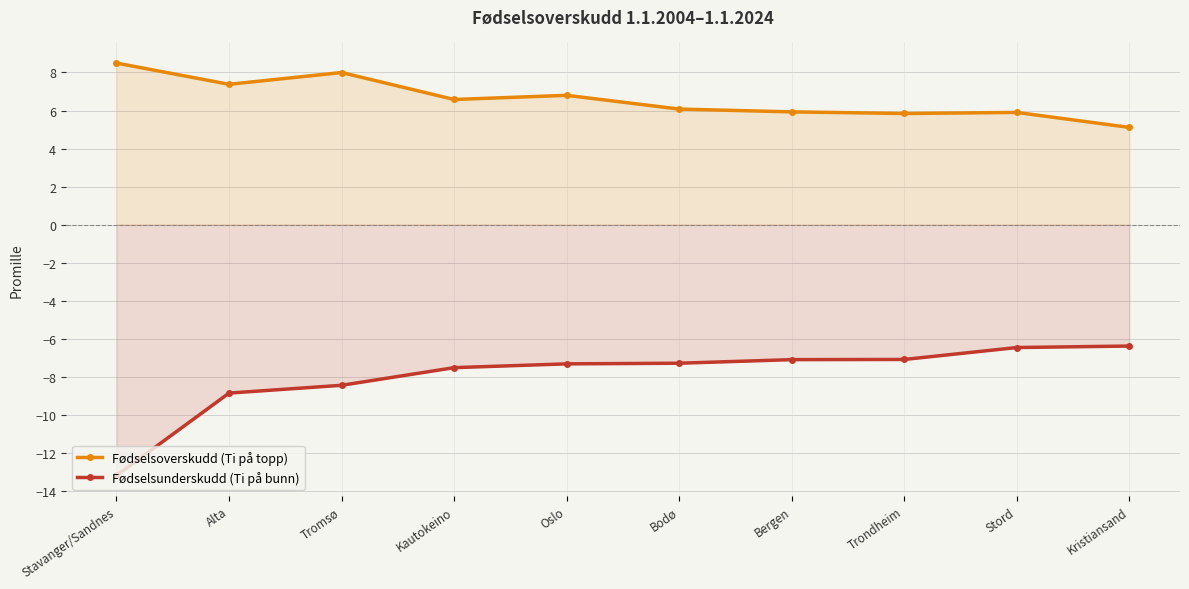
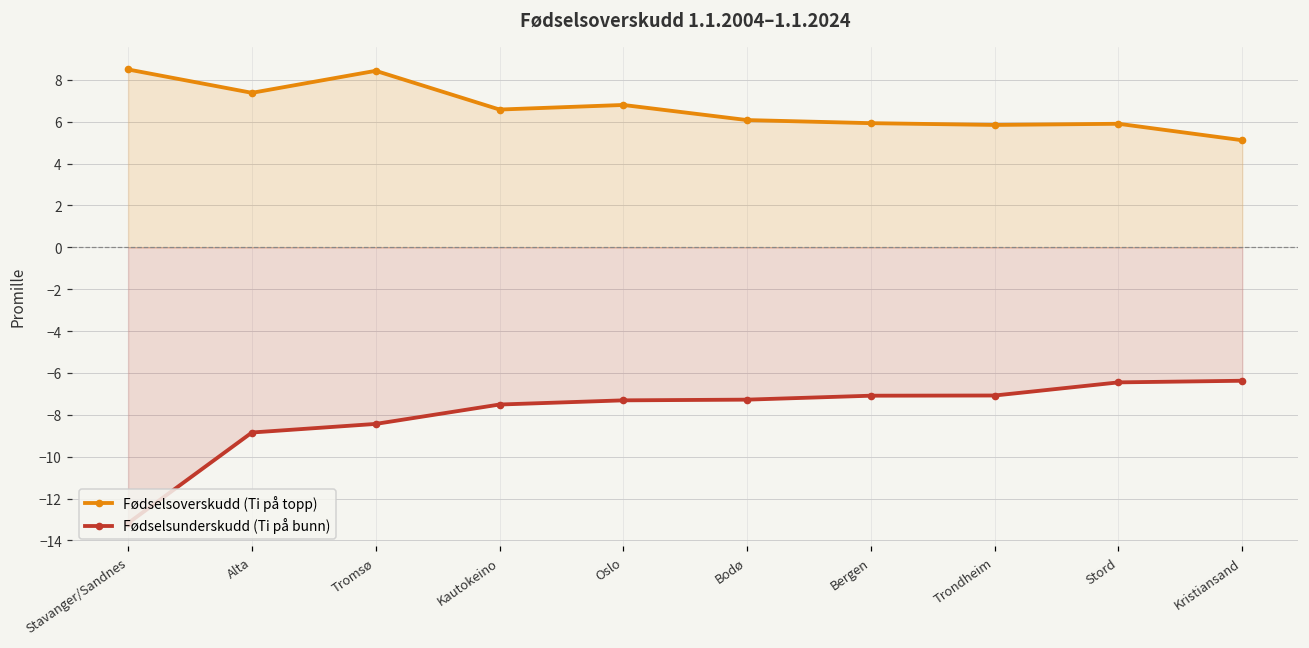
  {
    "Fødselsoverskudd (Ti på topp)": {
      "Stavanger/Sandnes": 8.5,
      "Alta": 7.4,
-     "Tromsø": 8.0,
+     "Tromsø": 8.4,
      "Kautokeino": 6.6,
      "Oslo": 6.8,
      "Bodø": 6.1,
      "Bergen": 5.9,
      "Trondheim": 5.8,
      "Stord": 5.9,
      "Kristiansand": 5.1
    }
  }
